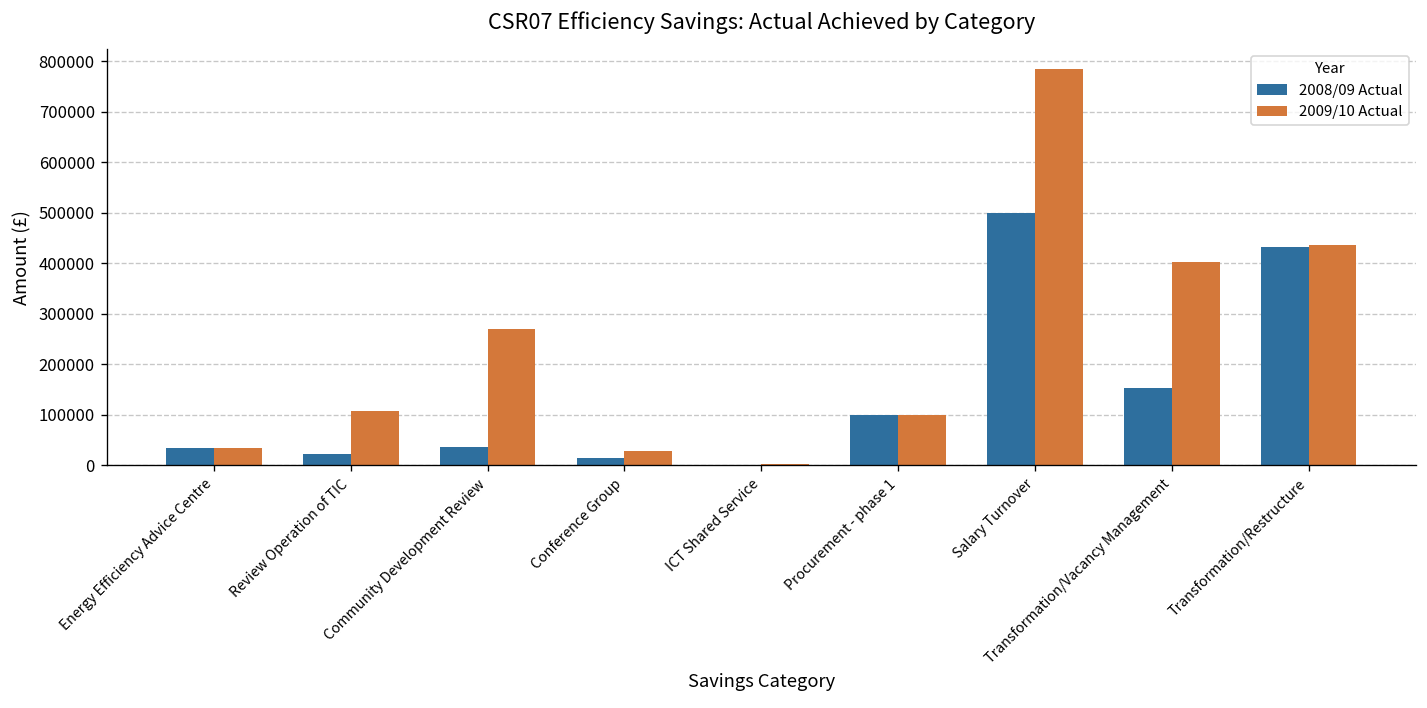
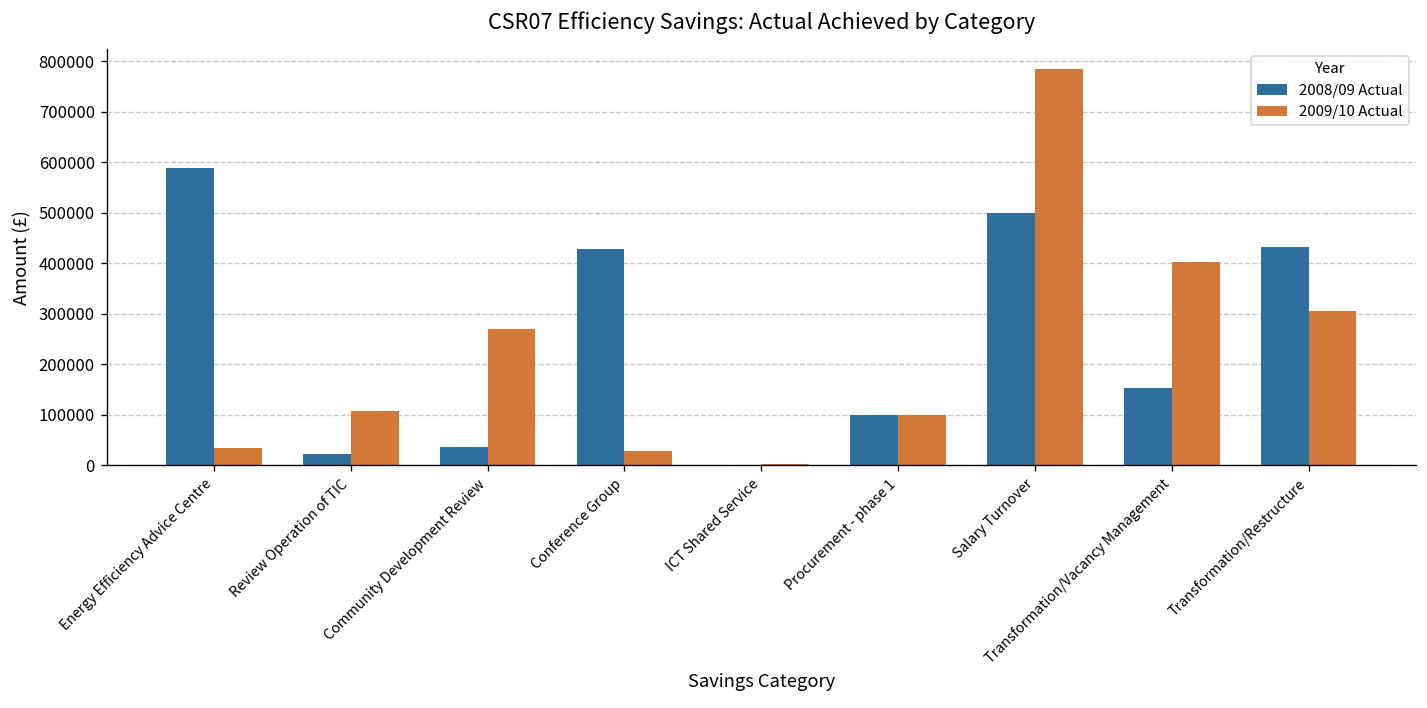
  {
    "2008/09 Actual": {
-     "Energy Efficiency Advice Centre": 40000,
+     "Energy Efficiency Advice Centre": 590000,
      "Review Operation of TIC": 20000,
      "Community Development Review": 40000,
-     "Conference Group": 20000,
+     "Conference Group": 430000,
      "ICT Shared Service": 0,
      "Procurement - phase 1": 100000,
      "Salary Turnover": 500000,
      "Transformation/Vacancy Management": 150000,
      "Transformation/Restructure": 430000
    },
    "2009/10 Actual": {
      "Energy Efficiency Advice Centre": 40000,
      "Review Operation of TIC": 110000,
      "Community Development Review": 270000,
      "Conference Group": 30000,
      "Procurement - phase 1": 100000,
      "Salary Turnover": 790000,
      "Transformation/Vacancy Management": 400000,
-     "Transformation/Restructure": 440000
+     "Transformation/Restructure": 310000
    }
  }
